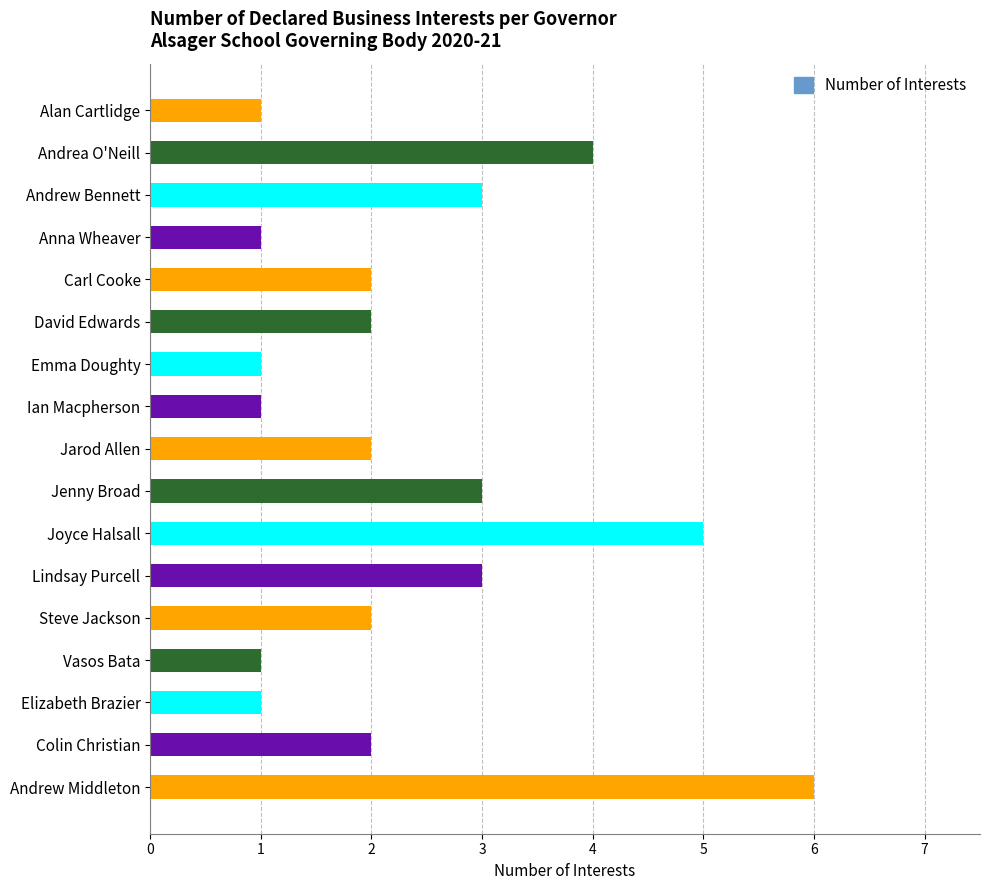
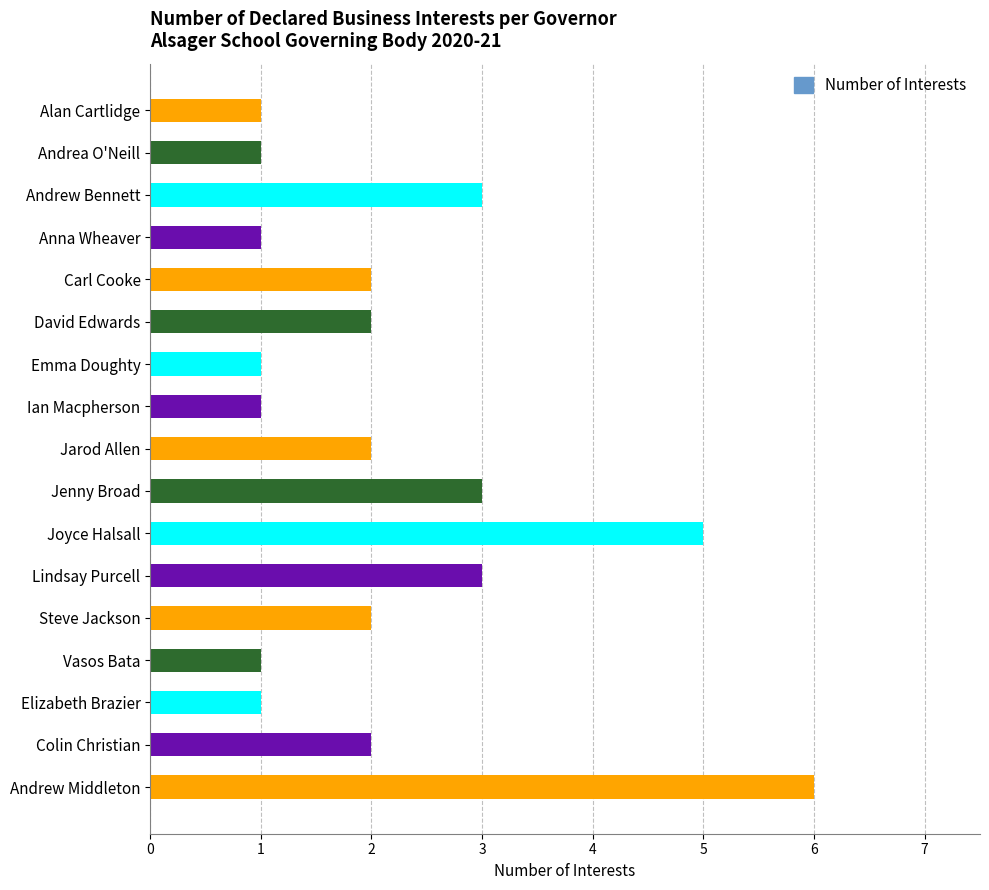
  {
    "Alan Cartlidge": 1,
-   "Andrea O'Neill": 4,
+   "Andrea O'Neill": 1,
    "Andrew Bennett": 3,
    "Anna Wheaver": 1,
    "Carl Cooke": 2,
    "David Edwards": 2,
    "Emma Doughty": 1,
    "Ian Macpherson": 1,
    "Jarod Allen": 2,
    "Jenny Broad": 3,
    "Joyce Halsall": 5,
    "Lindsay Purcell": 3,
    "Steve Jackson": 2,
    "Vasos Bata": 1,
    "Elizabeth Brazier": 1,
    "Colin Christian": 2,
    "Andrew Middleton": 6
  }
